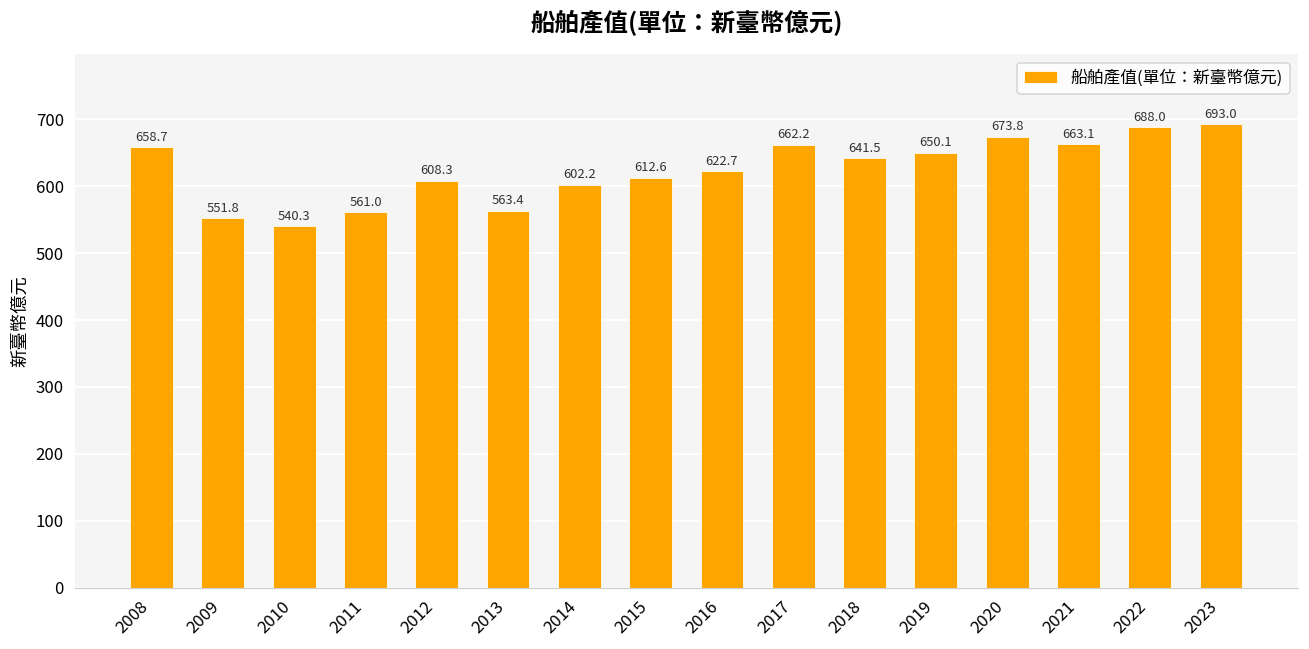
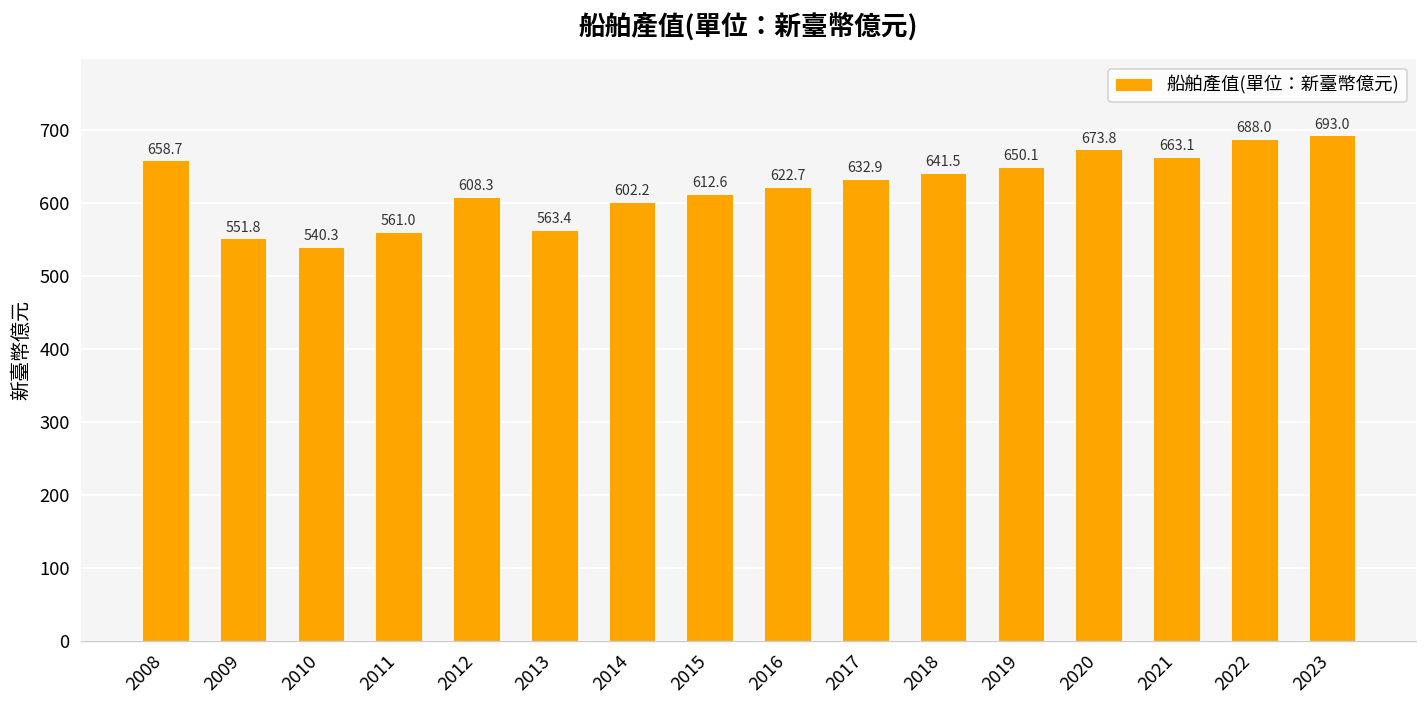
  {
    "2008": 658.7,
    "2009": 551.8,
    "2010": 540.3,
    "2011": 561.0,
    "2012": 608.3,
    "2013": 563.4,
    "2014": 602.2,
    "2015": 612.6,
    "2016": 622.7,
-   "2017": 662.2,
+   "2017": 632.9,
    "2018": 641.5,
    "2019": 650.1,
    "2020": 673.8,
    "2021": 663.1,
    "2022": 688.0,
    "2023": 693.0
  }
